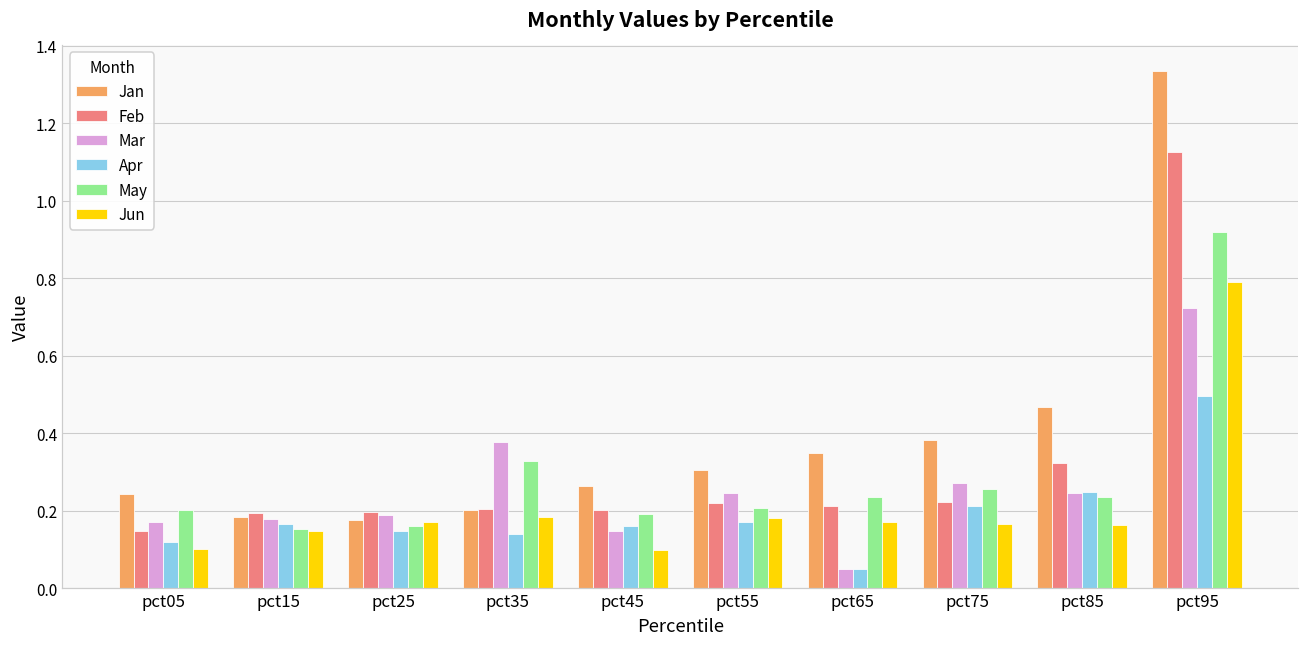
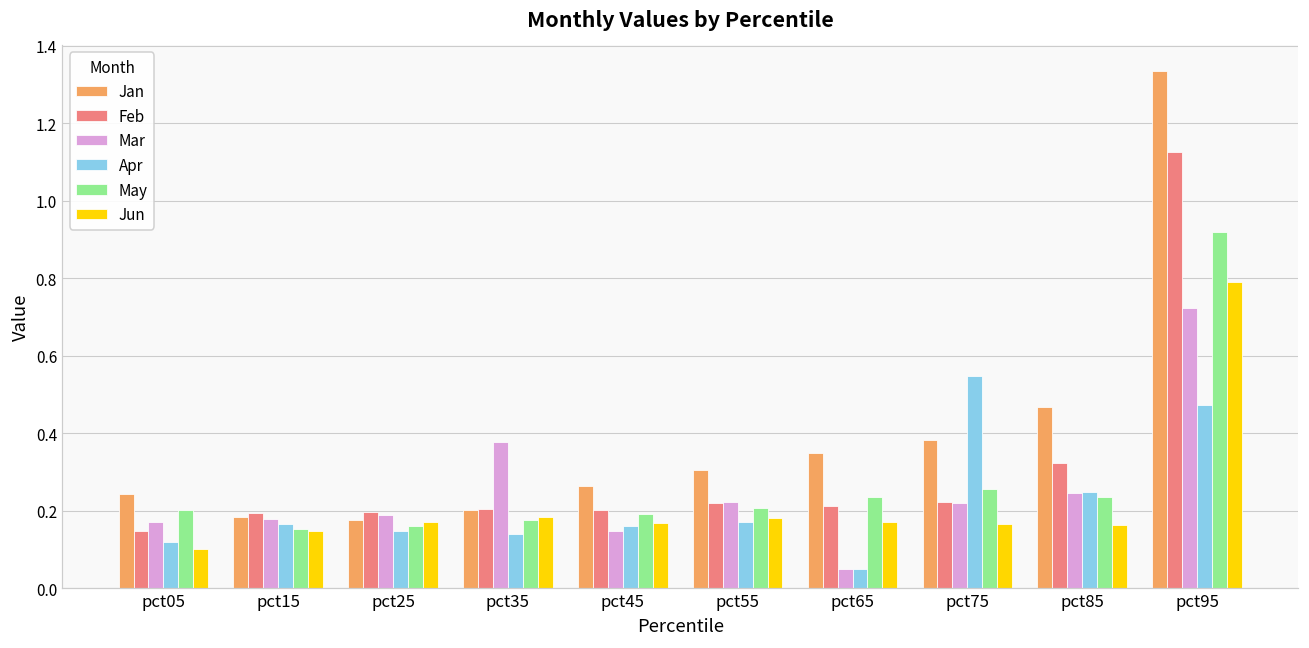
  {
    "Mar": {
      "pct05": 0.17,
      "pct15": 0.18,
      "pct25": 0.19,
      "pct35": 0.38,
      "pct45": 0.15,
-     "pct55": 0.25,
+     "pct55": 0.22,
      "pct65": 0.05,
-     "pct75": 0.27,
+     "pct75": 0.22,
      "pct85": 0.25,
      "pct95": 0.72
    },
    "Apr": {
      "pct05": 0.12,
      "pct15": 0.17,
      "pct25": 0.15,
      "pct35": 0.14,
      "pct45": 0.16,
      "pct55": 0.17,
      "pct65": 0.05,
-     "pct75": 0.21,
+     "pct75": 0.55,
      "pct85": 0.25,
-     "pct95": 0.50
+     "pct95": 0.47
    },
    "May": {
      "pct05": 0.20,
      "pct15": 0.15,
      "pct25": 0.16,
-     "pct35": 0.33,
+     "pct35": 0.18,
      "pct45": 0.19,
      "pct55": 0.21,
      "pct65": 0.24,
      "pct75": 0.25,
      "pct85": 0.23,
      "pct95": 0.92
    },
    "Jun": {
      "pct05": 0.10,
      "pct15": 0.15,
      "pct25": 0.17,
      "pct35": 0.18,
-     "pct45": 0.10,
+     "pct45": 0.17,
      "pct55": 0.18,
      "pct65": 0.17,
      "pct75": 0.17,
      "pct85": 0.16,
      "pct95": 0.79
    }
  }
